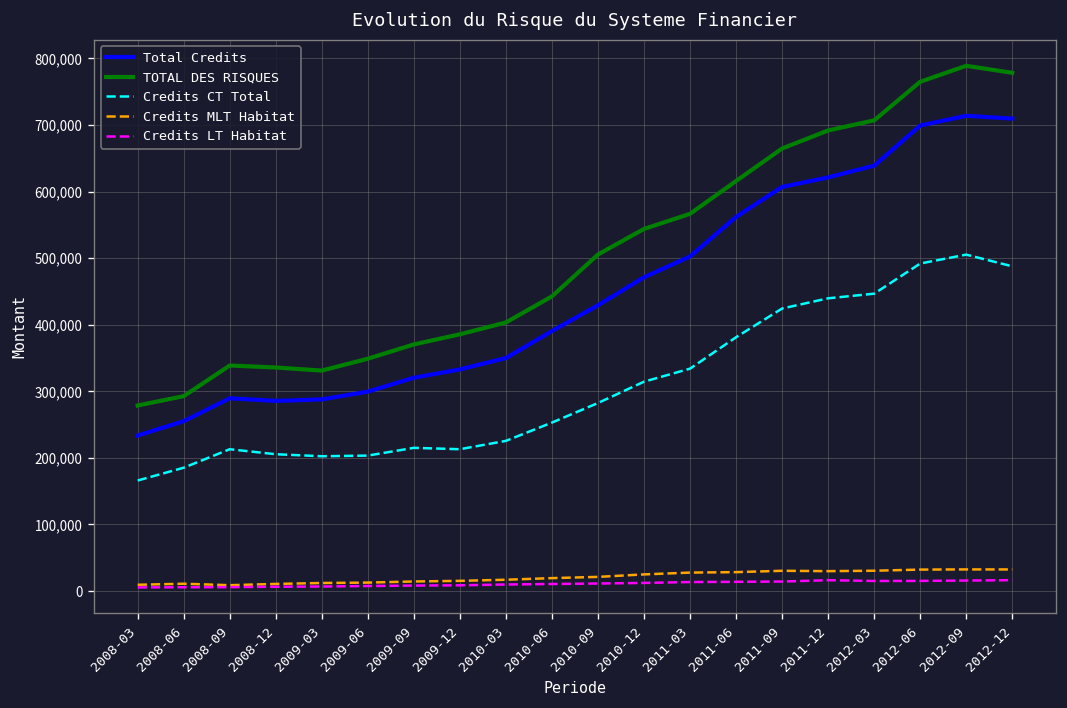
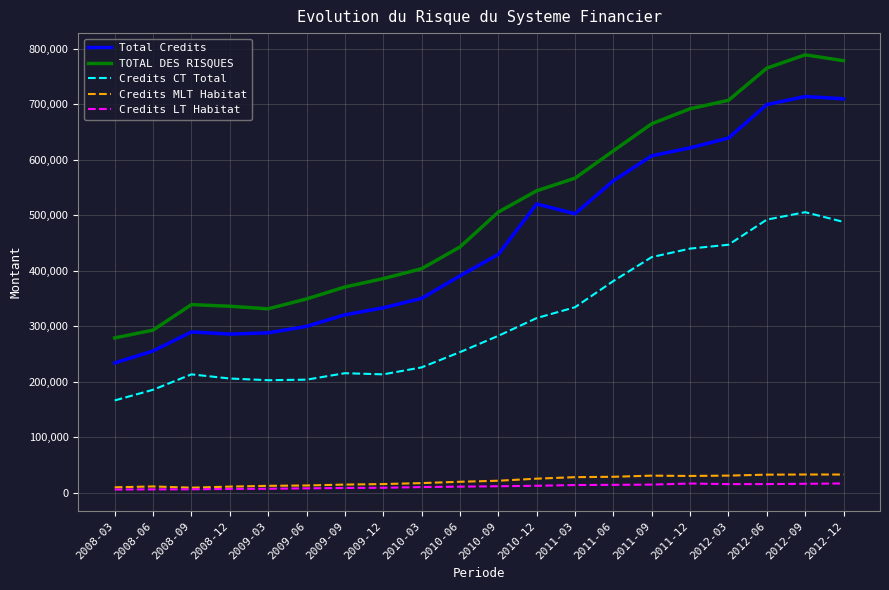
  {
    "Total Credits": {
      "2008-03": "230,000",
      "2008-06": "260,000",
      "2008-09": "290,000",
      "2008-12": "290,000",
      "2009-03": "290,000",
      "2009-06": "300,000",
      "2009-09": "320,000",
      "2009-12": "330,000",
      "2010-03": "350,000",
      "2010-06": "390,000",
      "2010-09": "430,000",
-     "2010-12": "470,000",
+     "2010-12": "520,000",
      "2011-03": "500,000",
      "2011-06": "560,000",
      "2011-09": "610,000",
      "2011-12": "620,000",
      "2012-03": "640,000",
      "2012-06": "700,000",
      "2012-09": "710,000",
      "2012-12": "710,000"
    },
    "TOTAL DES RISQUES": {
      "2008-03": "280,000",
      "2008-06": "290,000",
      "2008-09": "340,000",
      "2008-12": "340,000",
      "2009-03": "330,000",
      "2009-06": "350,000",
      "2009-09": "370,000",
      "2009-12": "390,000",
      "2010-03": "400,000",
      "2010-06": "440,000",
      "2010-09": "510,000",
      "2010-12": "540,000",
      "2011-03": "570,000",
      "2011-06": "620,000",
      "2011-09": "660,000",
      "2011-12": "690,000",
      "2012-03": "710,000",
      "2012-06": "760,000",
      "2012-09": "790,000",
      "2012-12": "780,000"
    },
    "Credits CT Total": {
      "2008-03": "170,000",
      "2008-06": "190,000",
      "2008-09": "210,000",
      "2008-12": "210,000",
      "2009-03": "200,000",
      "2009-06": "200,000",
      "2009-09": "220,000",
      "2009-12": "210,000",
      "2010-03": "230,000",
      "2010-06": "250,000",
      "2010-09": "280,000",
      "2010-12": "310,000",
      "2011-03": "330,000",
      "2011-06": "380,000",
      "2011-09": "420,000",
      "2011-12": "440,000",
      "2012-03": "450,000",
      "2012-06": "490,000",
      "2012-09": "510,000",
      "2012-12": "490,000"
    },
    "Credits MLT Habitat": {
      "2008-06": "10,000",
      "2009-03": "10,000",
      "2009-06": "10,000",
      "2009-09": "10,000",
      "2009-12": "20,000",
      "2010-03": "20,000",
      "2010-06": "20,000",
      "2010-09": "20,000",
      "2010-12": "30,000",
      "2011-03": "30,000",
      "2011-06": "30,000",
      "2011-09": "30,000",
      "2011-12": "30,000",
      "2012-03": "30,000",
      "2012-06": "30,000",
      "2012-09": "30,000",
      "2012-12": "30,000"
    },
    "Credits LT Habitat": {
      "2008-06": "10,000",
      "2009-03": "10,000",
      "2009-06": "10,000",
      "2009-09": "10,000",
      "2009-12": "10,000",
      "2010-03": "10,000",
      "2010-06": "10,000",
      "2010-09": "10,000",
      "2010-12": "10,000",
      "2011-03": "10,000",
      "2011-06": "10,000",
      "2011-09": "10,000",
      "2011-12": "20,000",
      "2012-03": "20,000",
      "2012-06": "20,000",
      "2012-09": "20,000",
      "2012-12": "20,000"
    }
  }
